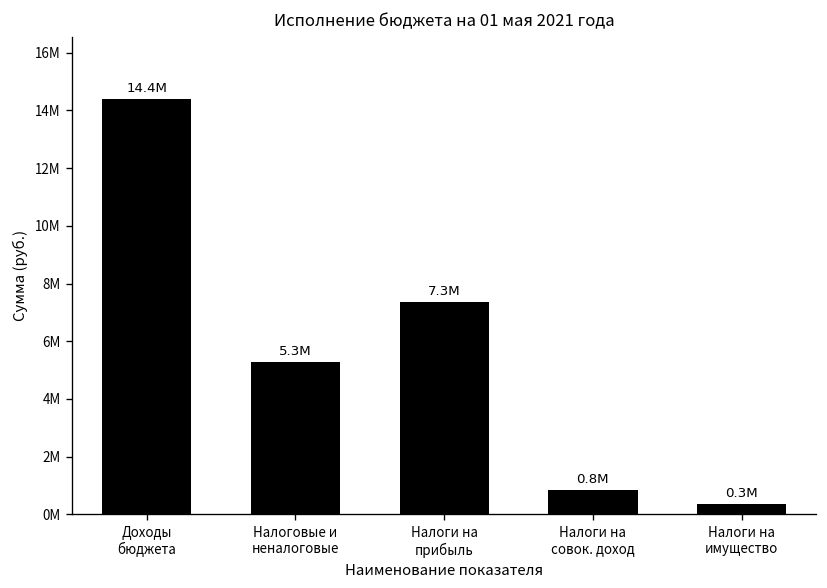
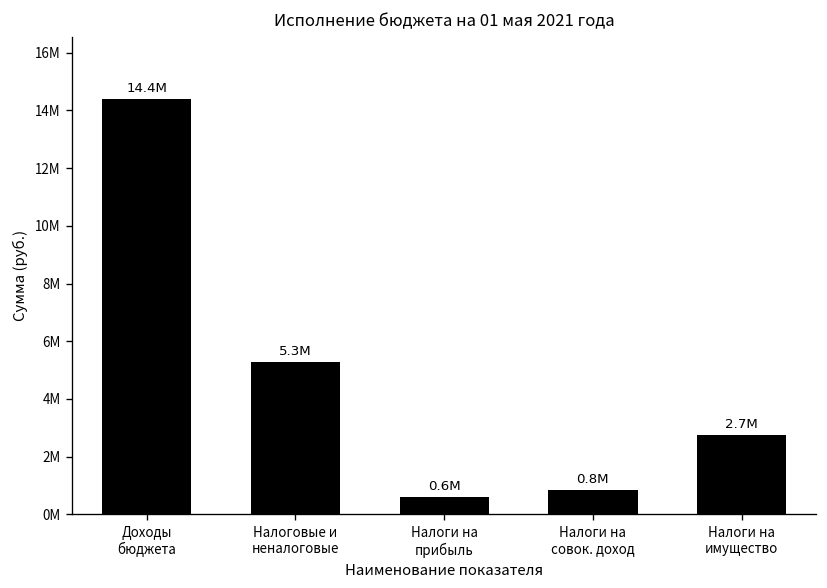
  {
    "Доходы бюджета": "14.4M",
    "Налоговые и неналоговые": "5.3M",
-   "Налоги на прибыль": "7.3M",
+   "Налоги на прибыль": "0.6M",
    "Налоги на совок. доход": "0.8M",
-   "Налоги на имущество": "0.3M"
+   "Налоги на имущество": "2.7M"
  }
